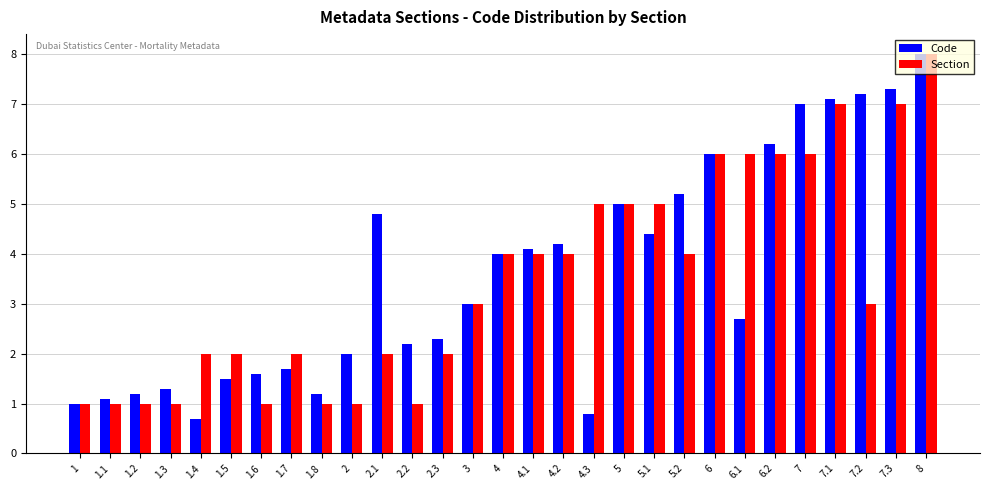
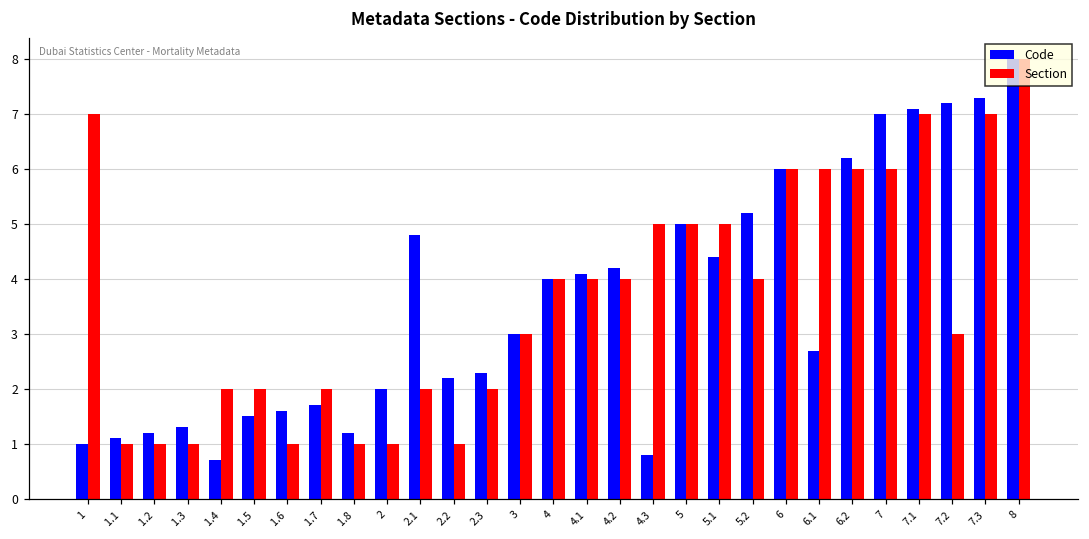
  {
    "Code": {
      "1": 1,
      "1.1": 1.1,
      "1.2": 1.2,
      "1.3": 1.3,
      "1.4": 0.7,
      "1.5": 1.5,
      "1.6": 1.6,
      "1.7": 1.7,
      "1.8": 1.2,
      "2": 2,
      "2.1": 4.8,
      "2.2": 2.2,
      "2.3": 2.3,
      "3": 3,
      "4": 4,
      "4.1": 4.1,
      "4.2": 4.2,
      "4.3": 0.8,
      "5": 5,
      "5.1": 4.4,
      "5.2": 5.2,
      "6": 6,
      "6.1": 2.7,
      "6.2": 6.2,
      "7": 7,
      "7.1": 7.1,
      "7.2": 7.2,
      "7.3": 7.3
    },
    "Section": {
-     "1": 1,
+     "1": 7,
      "1.1": 1,
      "1.2": 1,
      "1.3": 1,
      "1.4": 2,
      "1.5": 2,
      "1.6": 1,
      "1.7": 2,
      "1.8": 1,
      "2": 1,
      "2.1": 2,
      "2.2": 1,
      "2.3": 2,
      "3": 3,
      "4": 4,
      "4.1": 4,
      "4.2": 4,
      "4.3": 5,
      "5": 5,
      "5.1": 5,
      "5.2": 4,
      "6": 6,
      "6.1": 6,
      "6.2": 6,
      "7": 6,
      "7.1": 7,
      "7.2": 3,
      "7.3": 7
    }
  }
